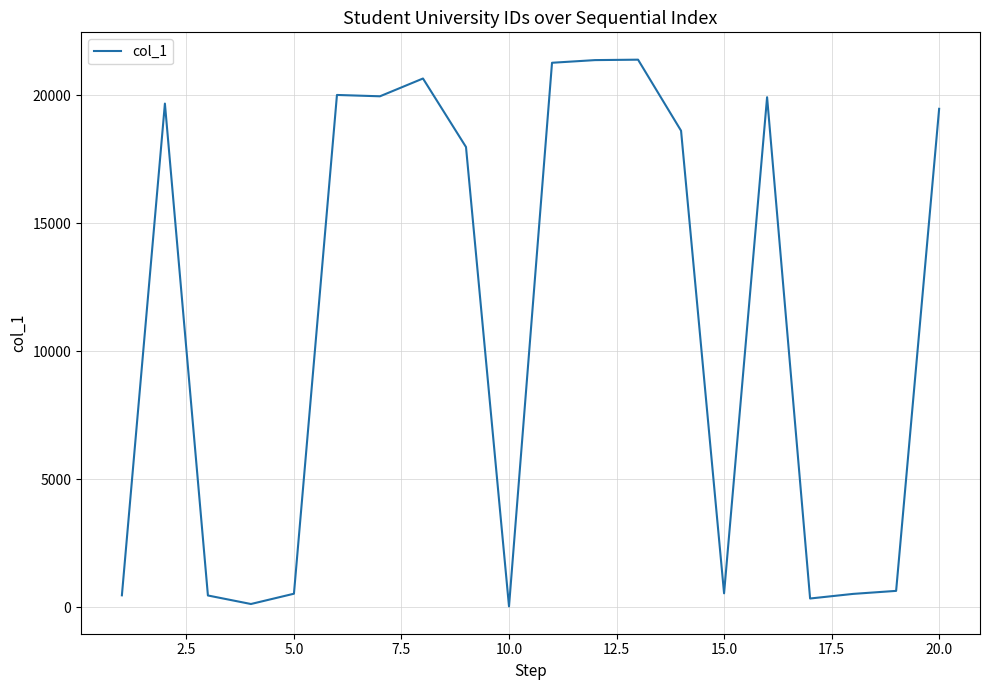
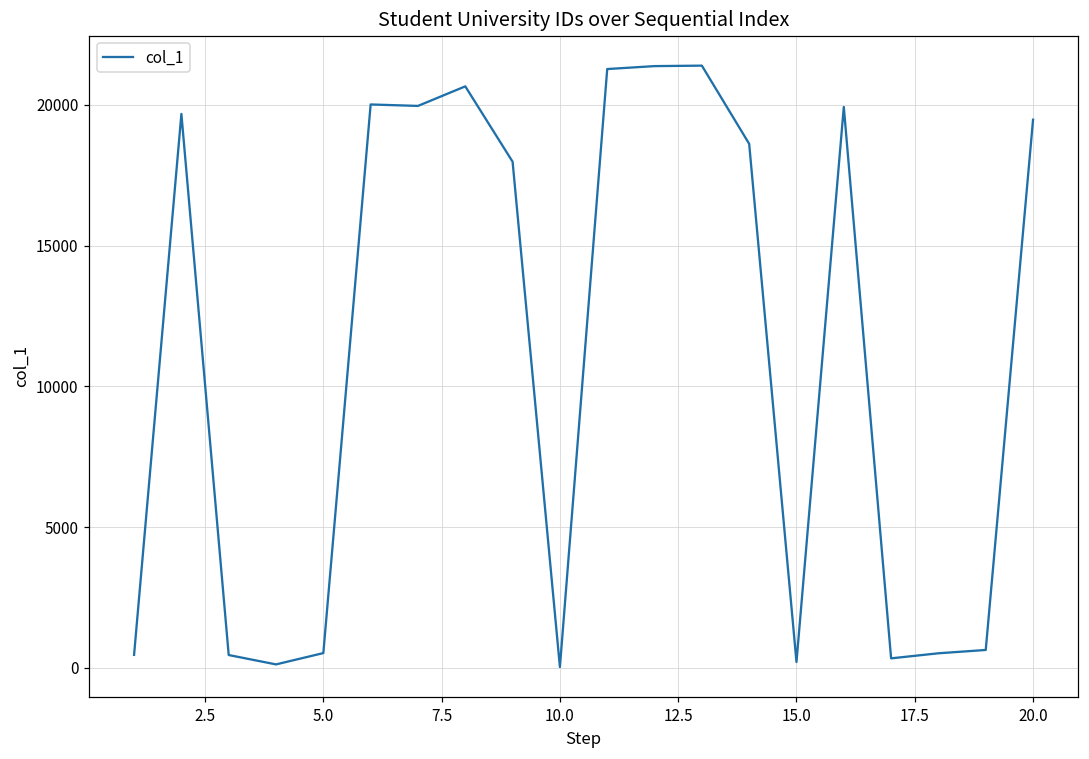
  {
    "5.0": 500,
    "10.0": 0,
-   "15.0": 500,
+   "15.0": 200,
    "20.0": 19500
  }
